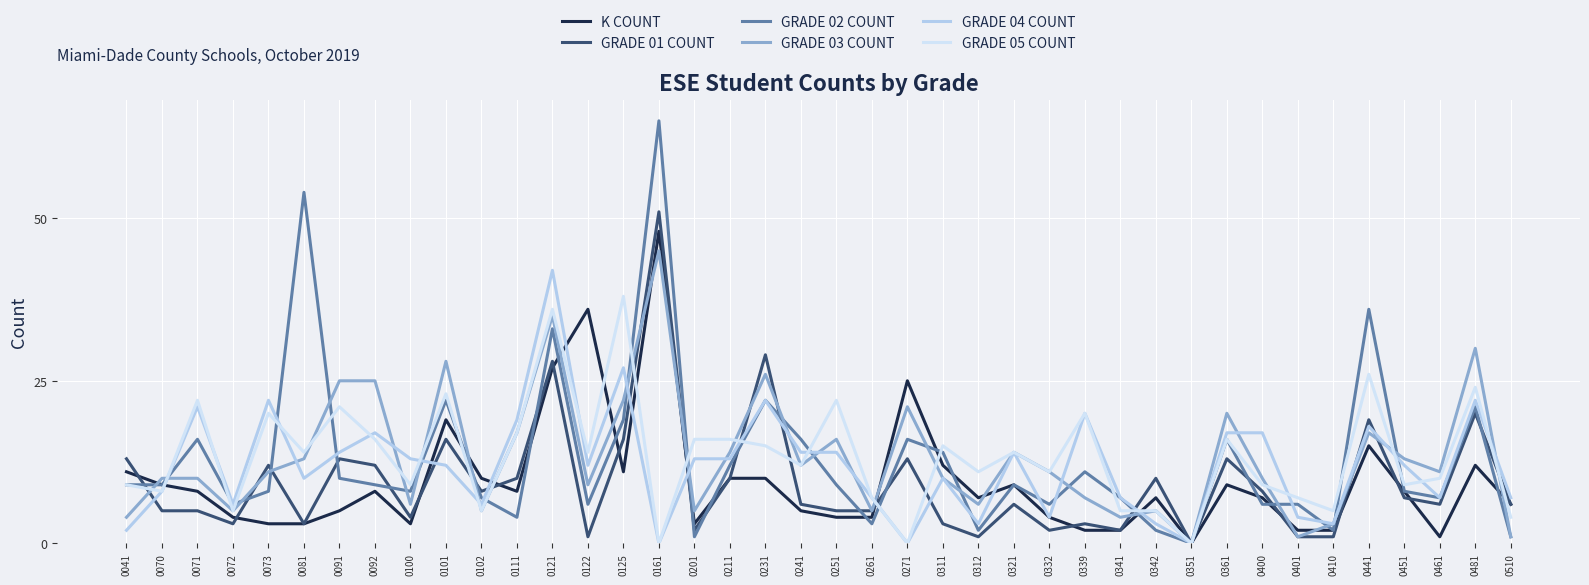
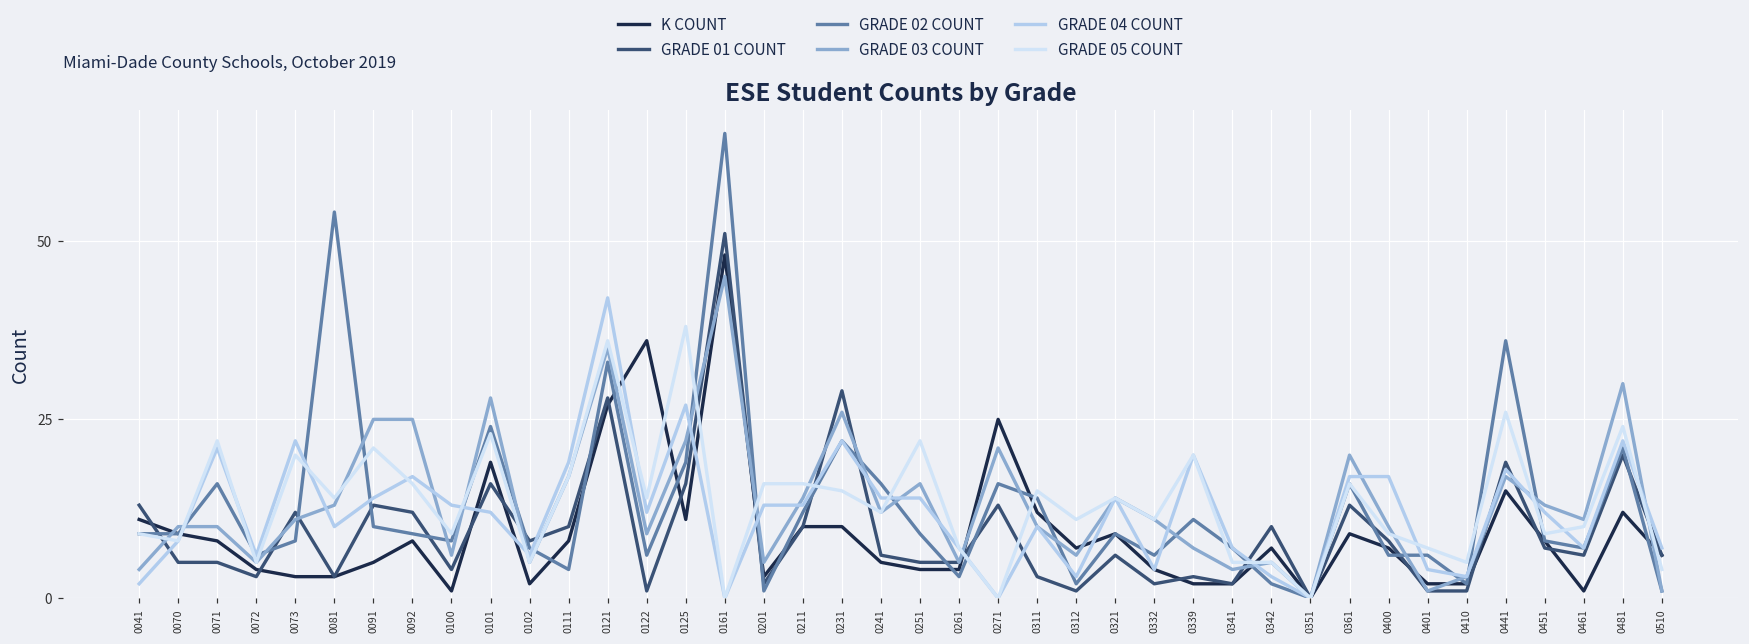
  {
    "K COUNT": {
      "0041": 11,
      "0071": 8,
      "0072": 4,
      "0073": 3,
      "0091": 5,
      "0092": 8,
-     "0100": 3,
+     "0100": 1,
      "0101": 19,
-     "0102": 10,
+     "0102": 2,
      "0111": 8,
      "0121": 27,
      "0122": 36,
      "0125": 11,
      "0161": 48,
      "0201": 3,
      "0231": 10,
      "0241": 5,
      "0251": 4,
      "0261": 4,
      "0271": 25,
      "0311": 12,
      "0312": 7,
      "0339": 2,
      "0342": 7,
      "0361": 9,
      "0400": 7,
      "0401": 2,
      "0441": 15,
      "0461": 1,
      "0481": 12
    },
    "GRADE 01 COUNT": {
      "0041": 13,
      "0070": 5,
      "0071": 5,
      "0072": 3,
      "0073": 12,
      "0091": 13,
      "0092": 12,
      "0100": 4,
      "0101": 16,
      "0102": 8,
      "0111": 10,
      "0121": 28,
      "0122": 1,
      "0125": 16,
      "0161": 51,
      "0201": 2,
      "0231": 29,
      "0241": 6,
      "0251": 5,
      "0271": 13,
      "0311": 3,
      "0312": 1,
      "0321": 6,
      "0332": 2,
      "0339": 3,
      "0342": 10,
      "0361": 13,
      "0400": 8,
      "0410": 1,
      "0441": 19,
      "0451": 7,
      "0461": 6,
      "0481": 20
    },
    "GRADE 02 COUNT": {
      "0071": 16,
      "0073": 8,
      "0081": 54,
      "0091": 10,
      "0092": 9,
      "0100": 8,
-     "0101": 22,
+     "0101": 24,
      "0102": 7,
      "0111": 4,
      "0121": 33,
      "0122": 6,
      "0125": 19,
      "0161": 65,
      "0201": 1,
      "0211": 12,
      "0241": 16,
      "0251": 9,
      "0261": 3,
      "0271": 16,
      "0311": 14,
      "0312": 2,
      "0332": 6,
      "0339": 11,
      "0342": 2,
      "0400": 6,
      "0401": 6,
      "0441": 36,
      "0481": 21
    }
  }
